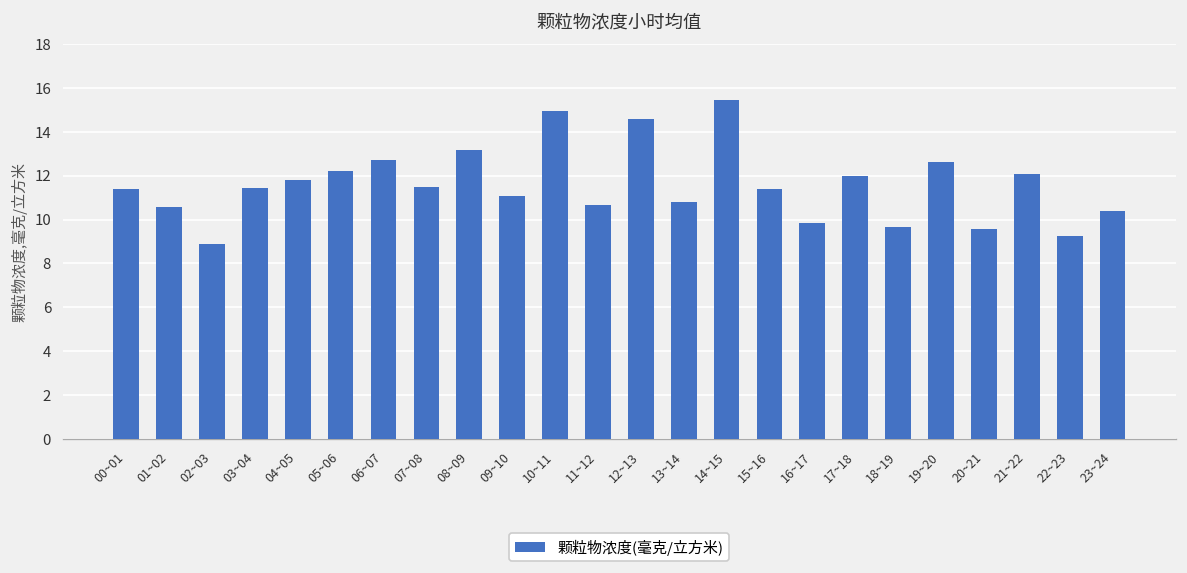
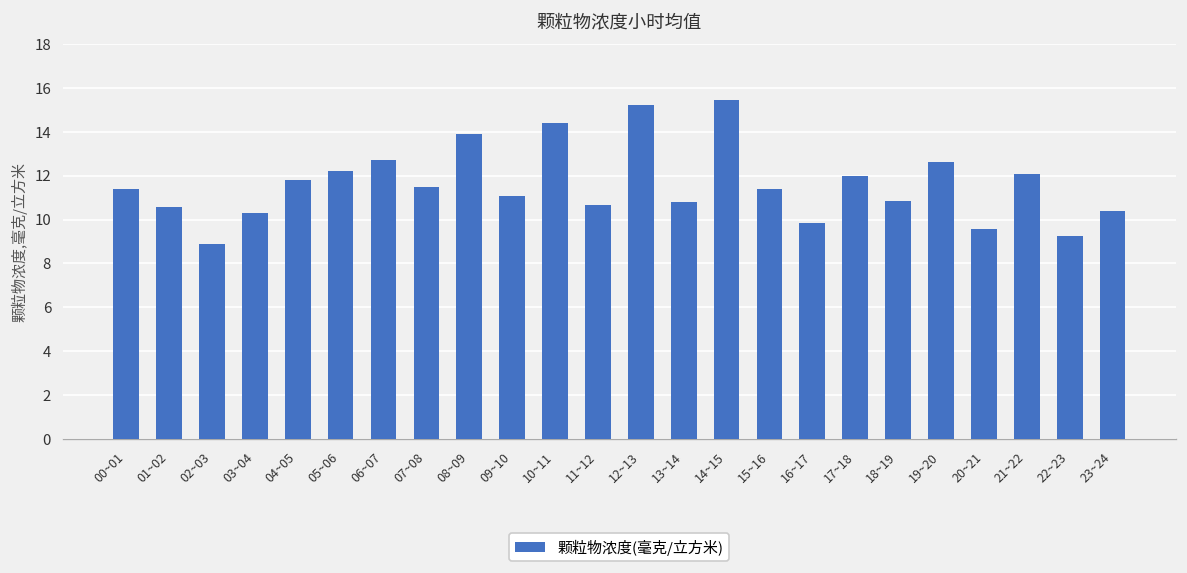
  {
    "00~01": 11.4,
    "01~02": 10.6,
    "02~03": 8.9,
-   "03~04": 11.5,
+   "03~04": 10.3,
    "04~05": 11.8,
    "05~06": 12.2,
    "06~07": 12.7,
    "07~08": 11.5,
-   "08~09": 13.2,
+   "08~09": 13.9,
    "09~10": 11.1,
-   "10~11": 14.9,
+   "10~11": 14.4,
    "11~12": 10.6,
-   "12~13": 14.6,
+   "12~13": 15.2,
    "13~14": 10.8,
    "14~15": 15.4,
    "15~16": 11.4,
    "16~17": 9.8,
    "17~18": 12.0,
-   "18~19": 9.7,
+   "18~19": 10.8,
    "19~20": 12.6,
    "20~21": 9.6,
    "21~22": 12.1,
    "22~23": 9.2,
    "23~24": 10.4
  }
